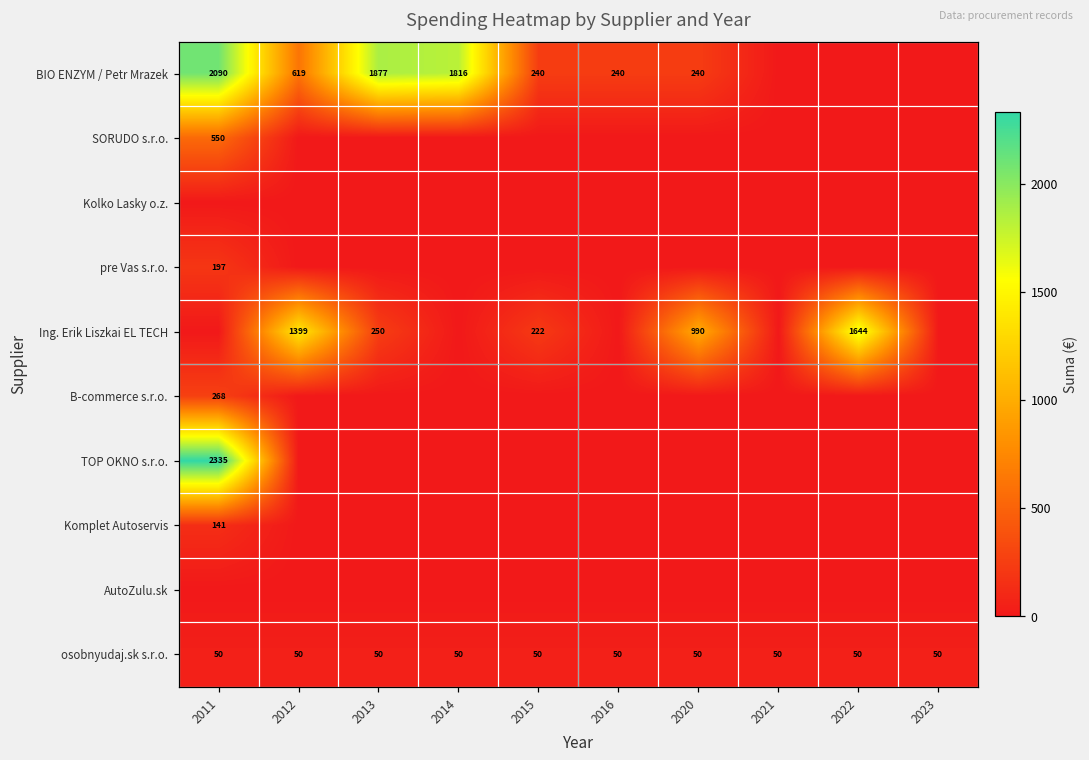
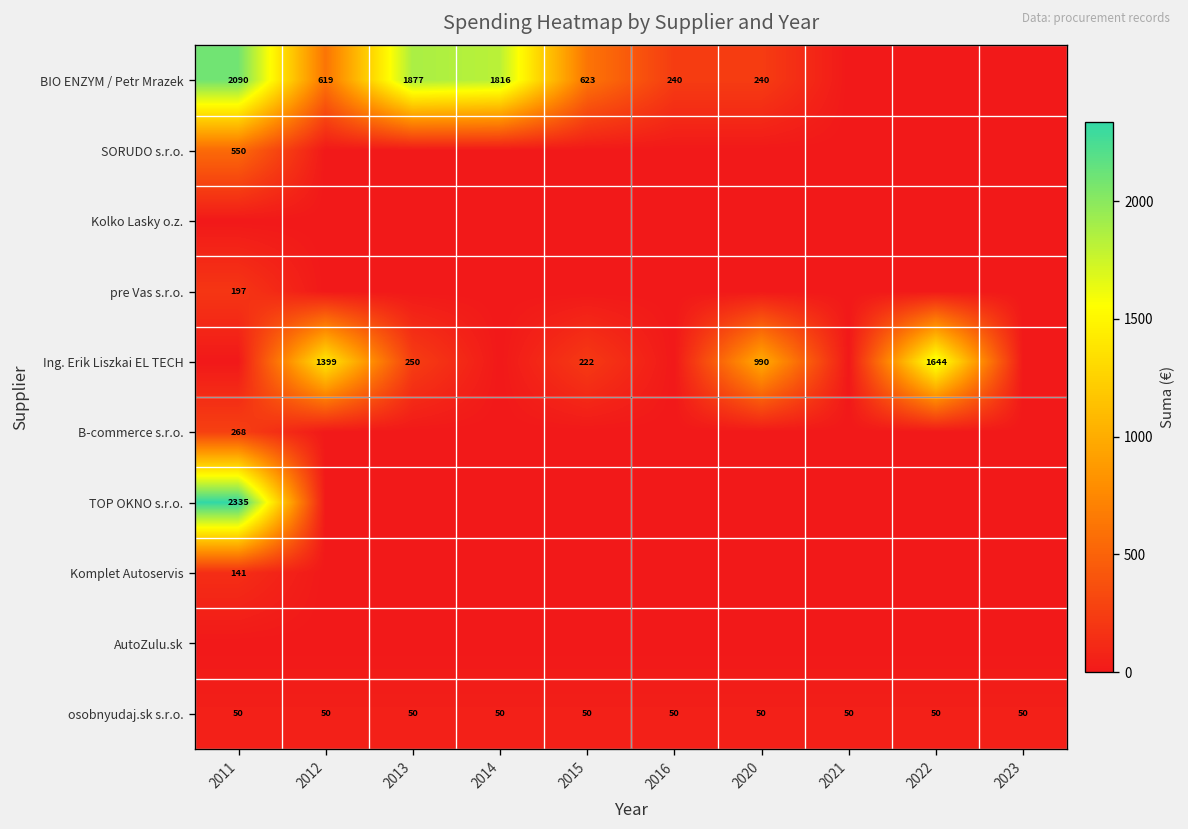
  {
    "BIO ENZYM / Petr Mrazek": {
      "2011": 2090,
      "2012": 619,
      "2013": 1877,
      "2014": 1816,
-     "2015": 240,
+     "2015": 623,
      "2016": 240,
      "2020": 240
    },
    "SORUDO s.r.o.": {
      "2011": 550
    },
    "pre Vas s.r.o.": {
      "2011": 197
    },
    "Ing. Erik Liszkai EL TECH": {
      "2012": 1399,
      "2013": 250,
      "2015": 222,
      "2020": 990,
      "2022": 1644
    },
    "B-commerce s.r.o.": {
      "2011": 268
    },
    "TOP OKNO s.r.o.": {
      "2011": 2335
    },
    "Komplet Autoservis": {
      "2011": 141
    },
    "osobnyudaj.sk s.r.o.": {
      "2011": 50,
      "2012": 50,
      "2013": 50,
      "2014": 50,
      "2015": 50,
      "2016": 50,
      "2020": 50,
      "2021": 50,
      "2022": 50,
      "2023": 50
    }
  }
